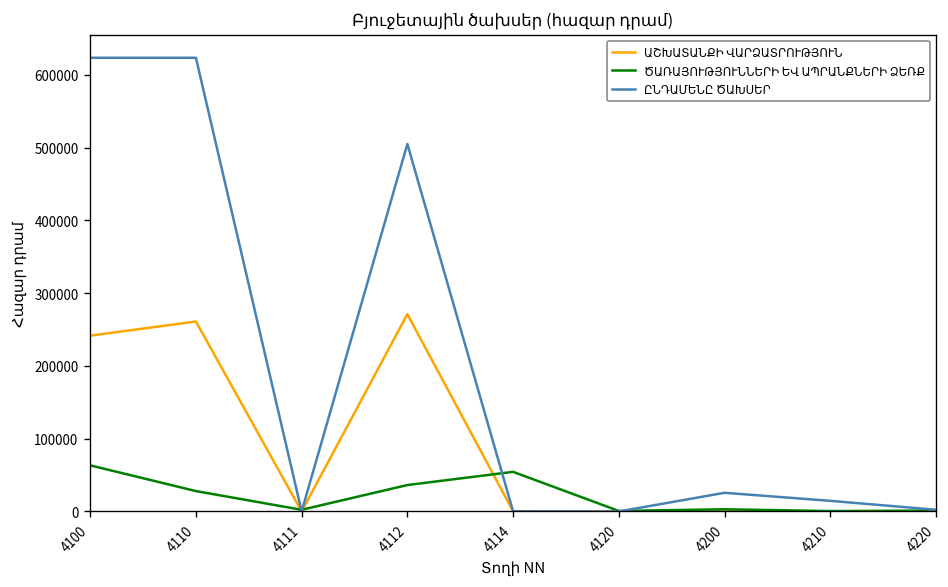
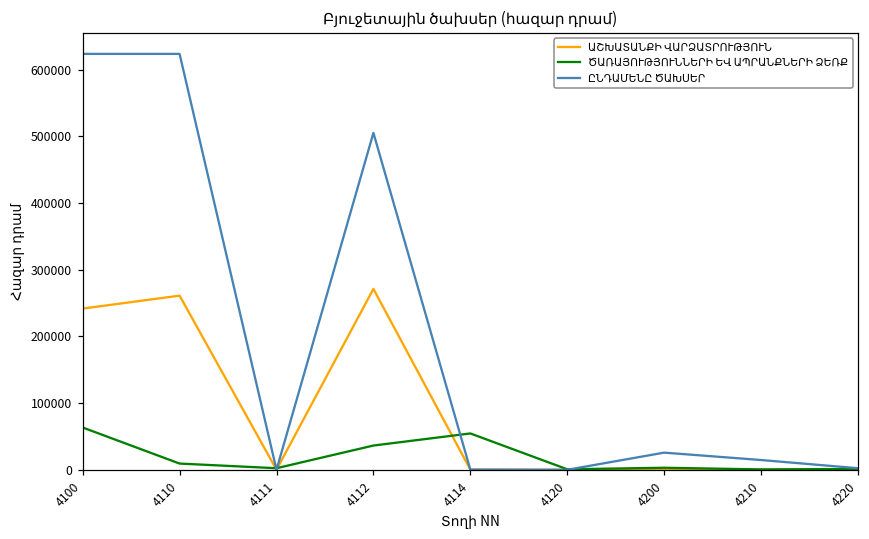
  {
    "ԱՇԽԱՏԱՆՔԻ ՎԱՐՁԱՏՐՈՒԹՅՈՒՆ": {
      "4100": 240000,
      "4110": 260000,
      "4112": 270000
    },
    "ԾԱՌԱՅՈՒԹՅՈՒՆՆԵՐԻ ԵՎ ԱՊՐԱՆՔՆԵՐԻ ՁԵՌՔ": {
      "4100": 60000,
-     "4110": 30000,
+     "4110": 10000,
      "4112": 40000,
      "4114": 50000
    },
    "ԸՆԴԱՄԵՆԸ ԾԱԽՍԵՐ": {
      "4100": 620000,
      "4110": 620000,
      "4112": 510000,
      "4200": 30000,
      "4210": 10000
    }
  }
